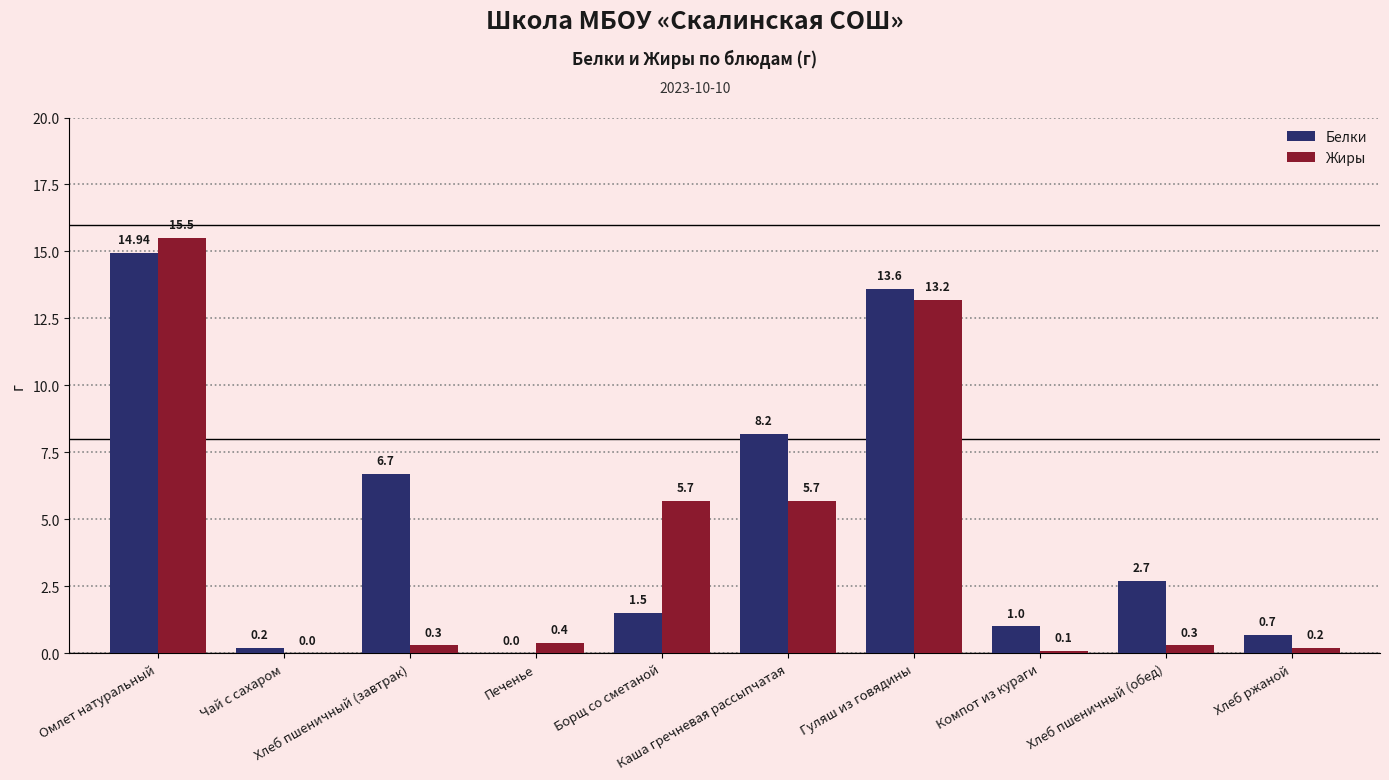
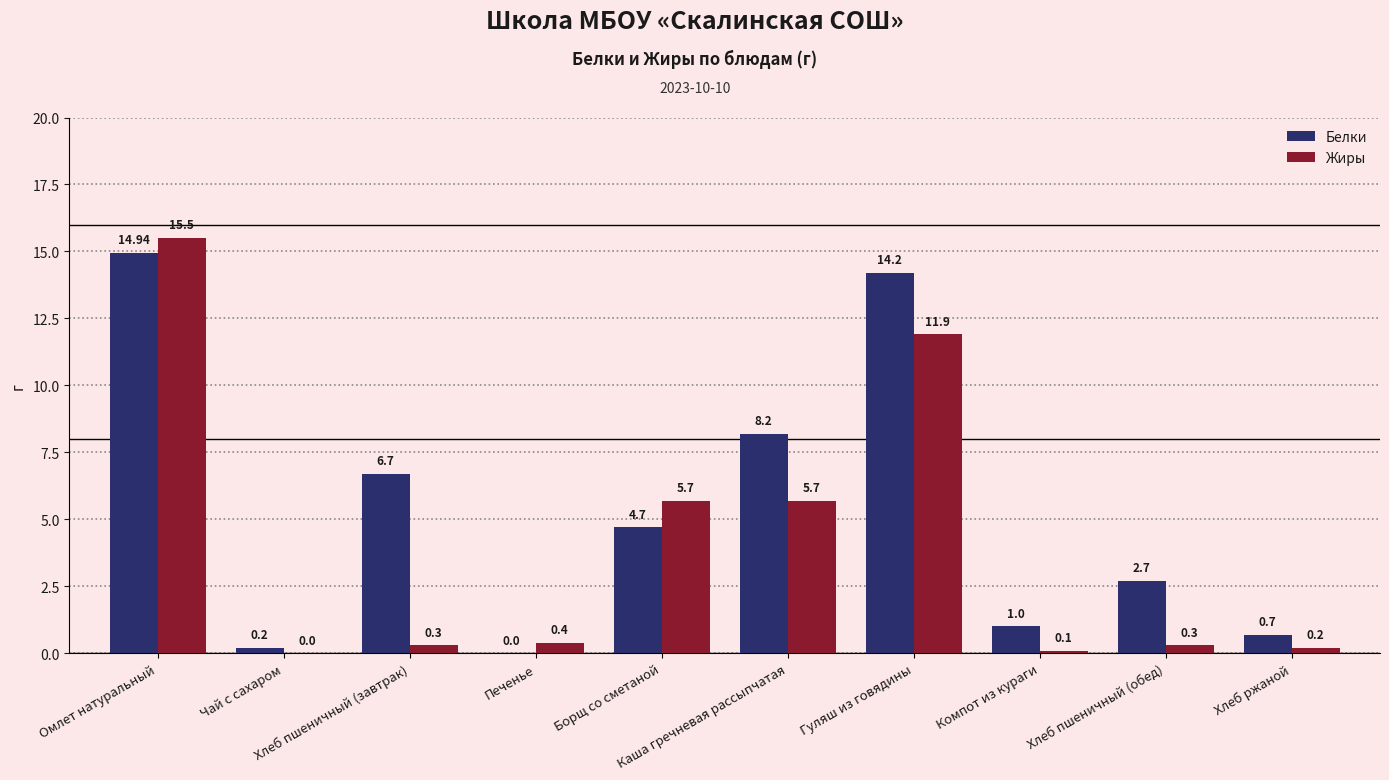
  {
    "Белки": {
      "Омлет натуральный": 14.94,
      "Чай с сахаром": 0.2,
      "Хлеб пшеничный (завтрак)": 6.7,
      "Печенье": 0.0,
-     "Борщ со сметаной": 1.5,
+     "Борщ со сметаной": 4.7,
      "Каша гречневая рассыпчатая": 8.2,
-     "Гуляш из говядины": 13.6,
+     "Гуляш из говядины": 14.2,
      "Компот из кураги": 1.0,
      "Хлеб пшеничный (обед)": 2.7,
      "Хлеб ржаной": 0.7
    },
    "Жиры": {
      "Омлет натуральный": 15.5,
      "Чай с сахаром": 0.0,
      "Хлеб пшеничный (завтрак)": 0.3,
      "Печенье": 0.4,
      "Борщ со сметаной": 5.7,
      "Каша гречневая рассыпчатая": 5.7,
-     "Гуляш из говядины": 13.2,
+     "Гуляш из говядины": 11.9,
      "Компот из кураги": 0.1,
      "Хлеб пшеничный (обед)": 0.3,
      "Хлеб ржаной": 0.2
    }
  }
